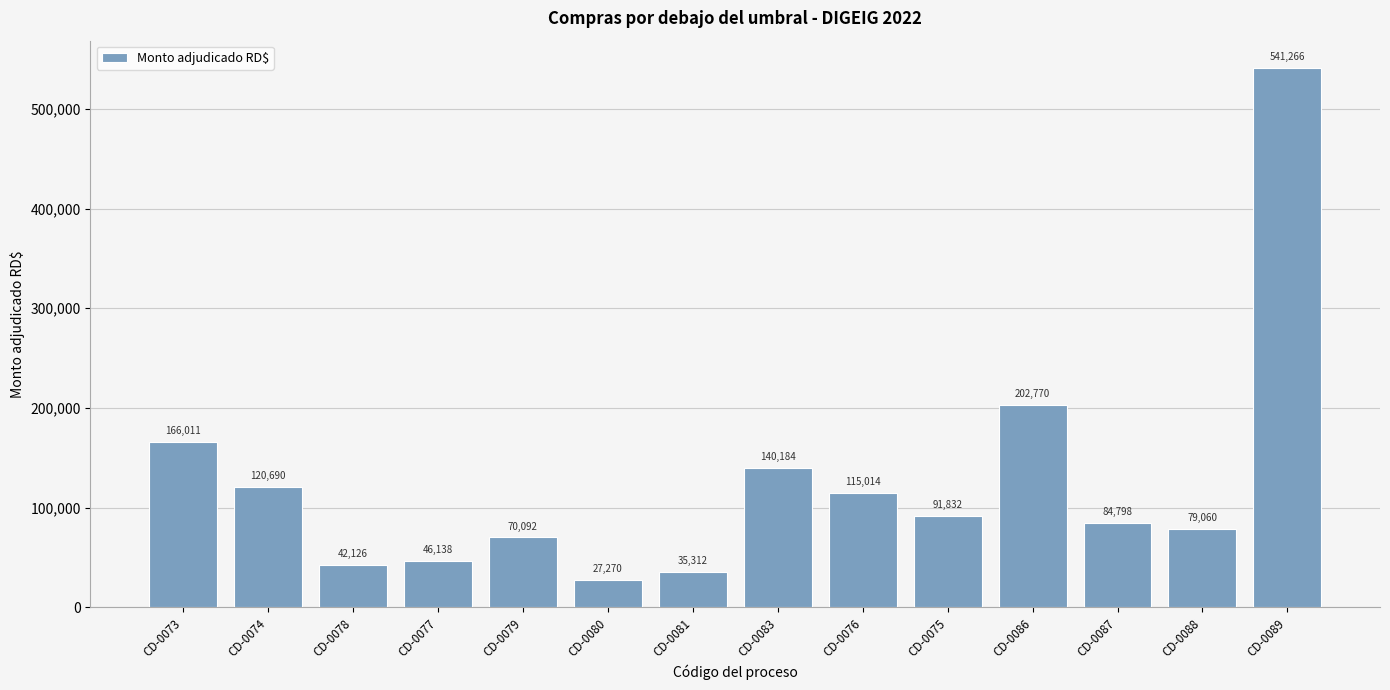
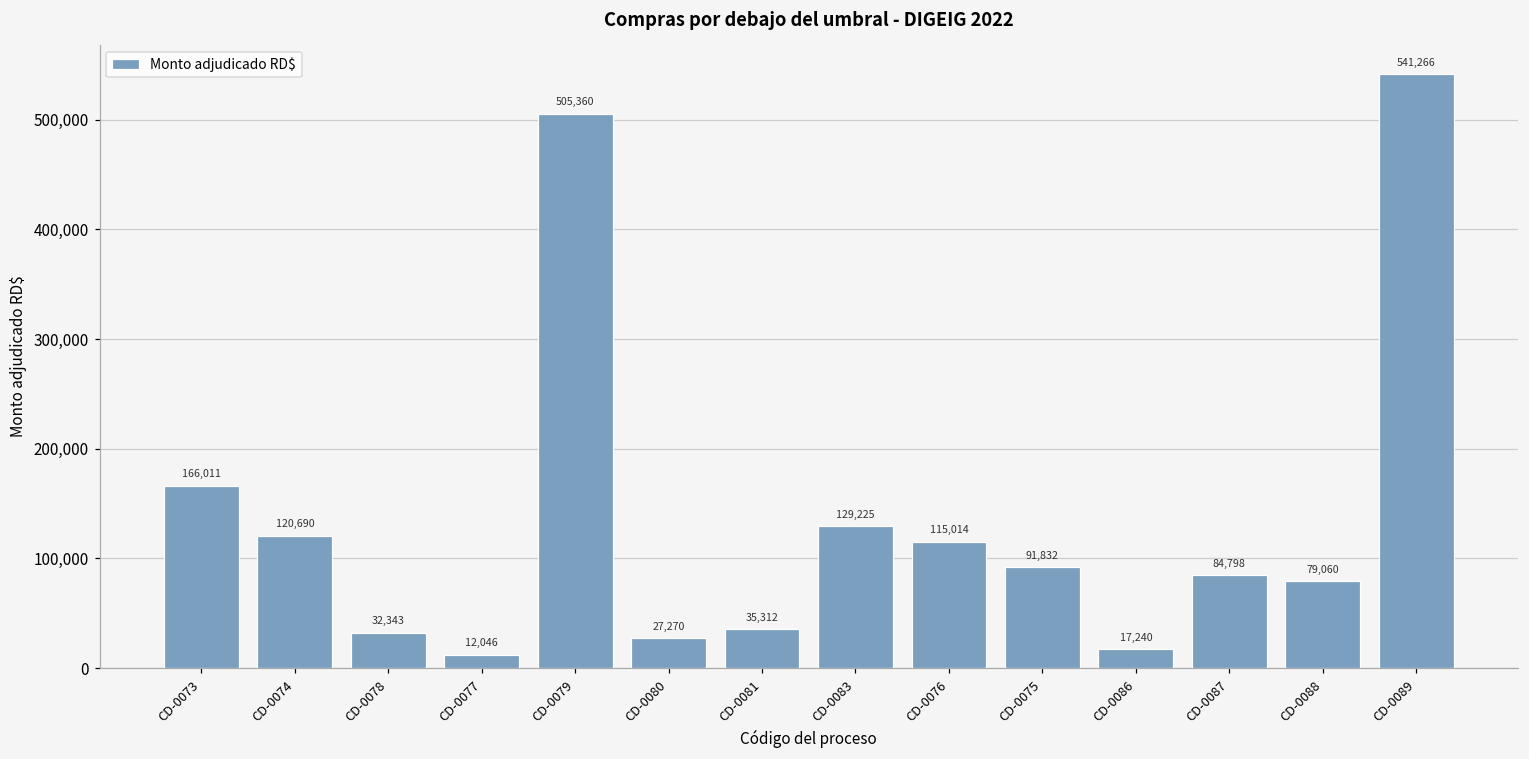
  {
    "CD-0073": "166,011",
    "CD-0074": "120,690",
-   "CD-0078": "42,126",
-   "CD-0077": "46,138",
-   "CD-0079": "70,092",
+   "CD-0078": "32,343",
+   "CD-0077": "12,046",
+   "CD-0079": "505,360",
    "CD-0080": "27,270",
    "CD-0081": "35,312",
-   "CD-0083": "140,184",
+   "CD-0083": "129,225",
    "CD-0076": "115,014",
    "CD-0075": "91,832",
-   "CD-0086": "202,770",
+   "CD-0086": "17,240",
    "CD-0087": "84,798",
    "CD-0088": "79,060",
    "CD-0089": "541,266"
  }
